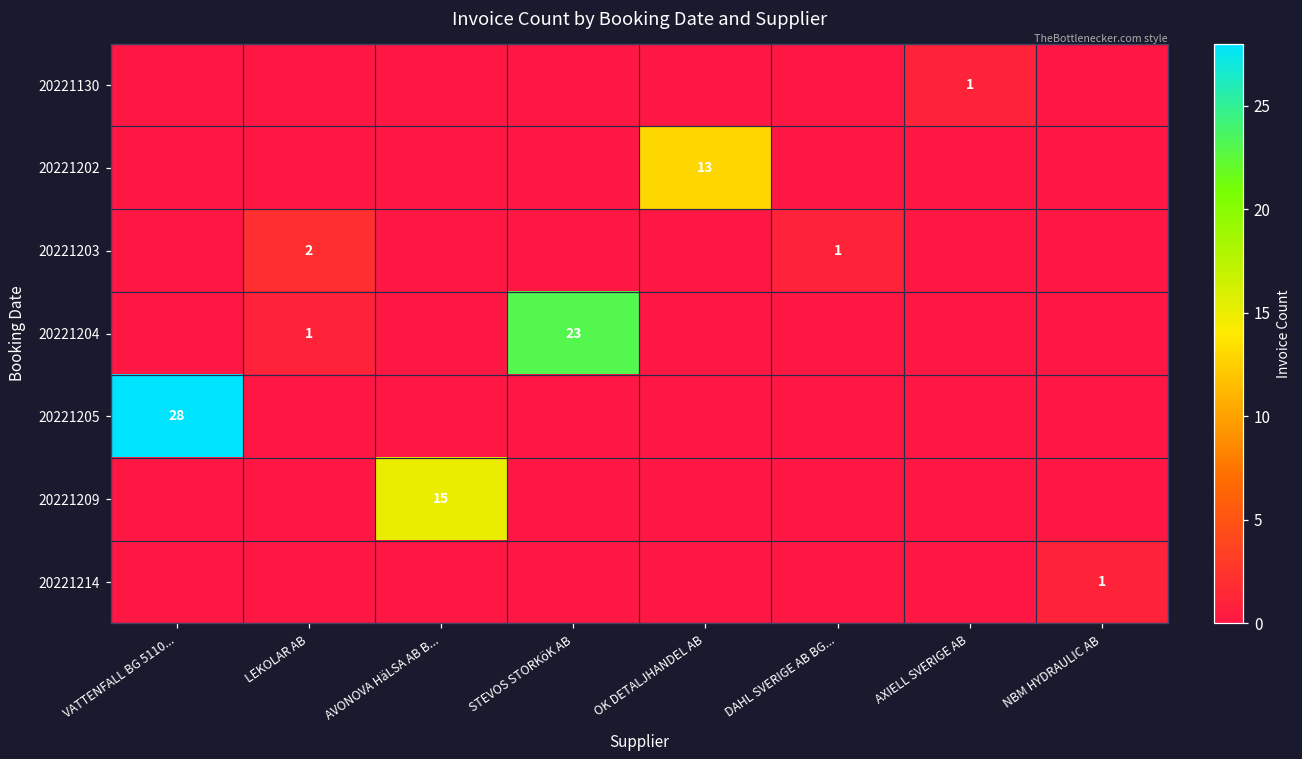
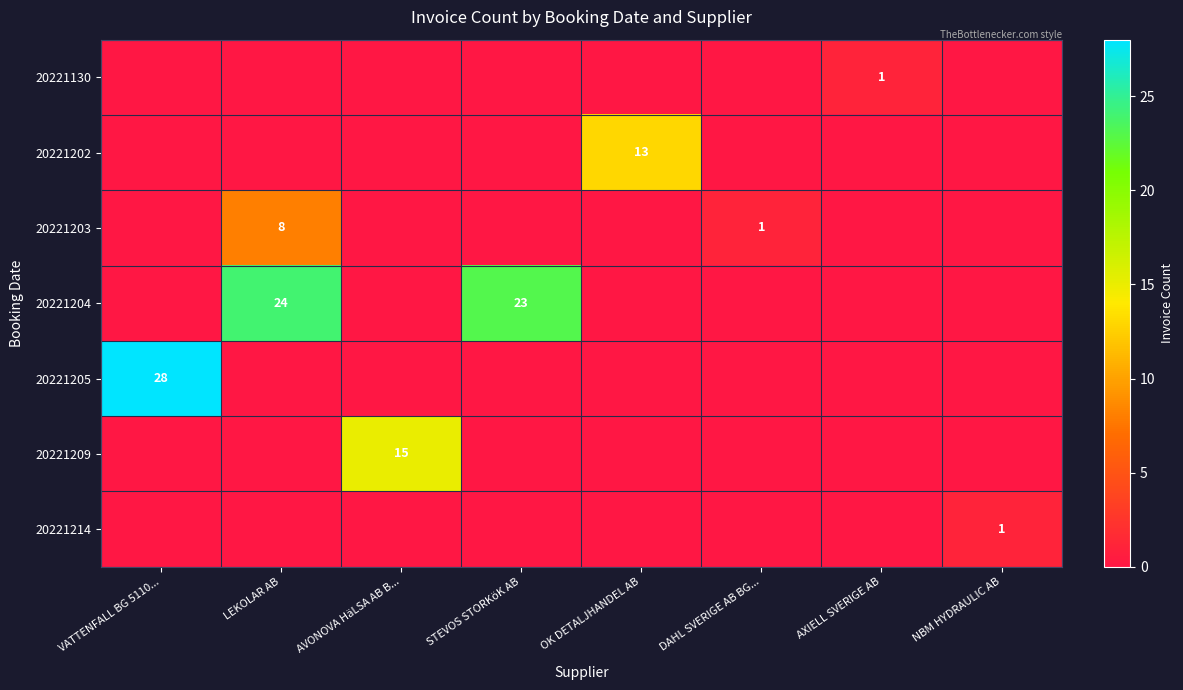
  {
    "20221130": {
      "AXIELL SVERIGE AB": 1
    },
    "20221202": {
      "OK DETALJHANDEL AB": 13
    },
    "20221203": {
-     "LEKOLAR AB": 2,
+     "LEKOLAR AB": 8,
      "DAHL SVERIGE AB BG...": 1
    },
    "20221204": {
-     "LEKOLAR AB": 1,
+     "LEKOLAR AB": 24,
      "STEVOS STORKöK AB": 23
    },
    "20221205": {
      "VATTENFALL BG 5110...": 28
    },
    "20221209": {
      "AVONOVA HäLSA AB B...": 15
    },
    "20221214": {
      "NBM HYDRAULIC AB": 1
    }
  }
